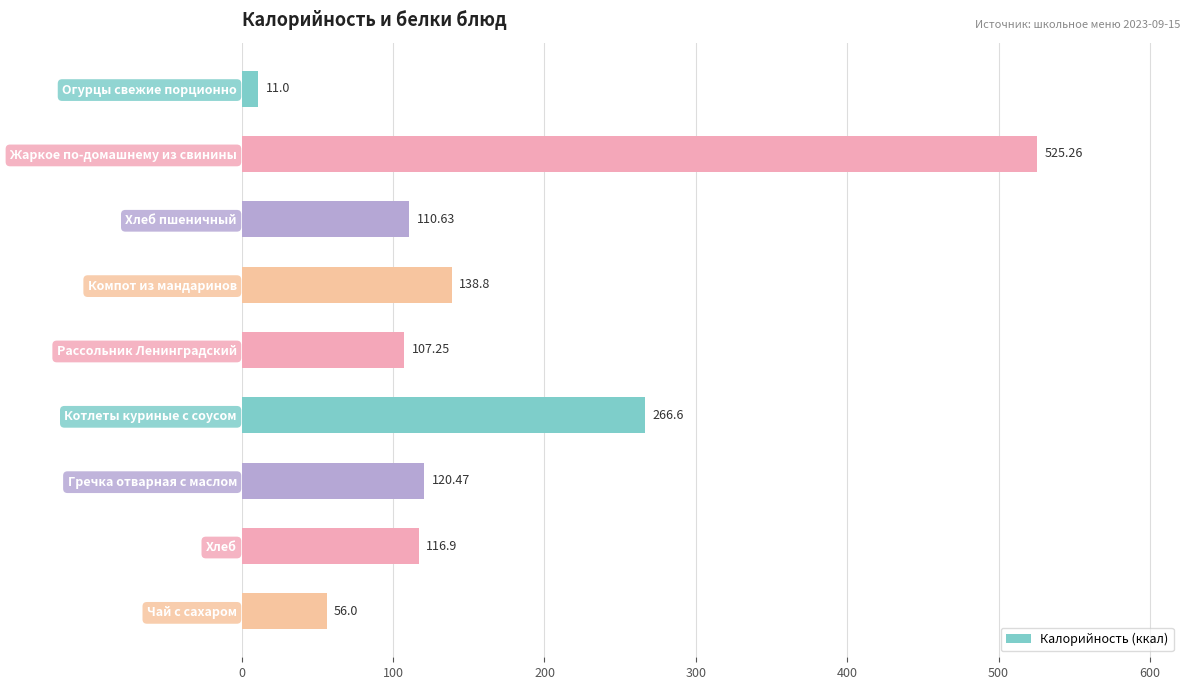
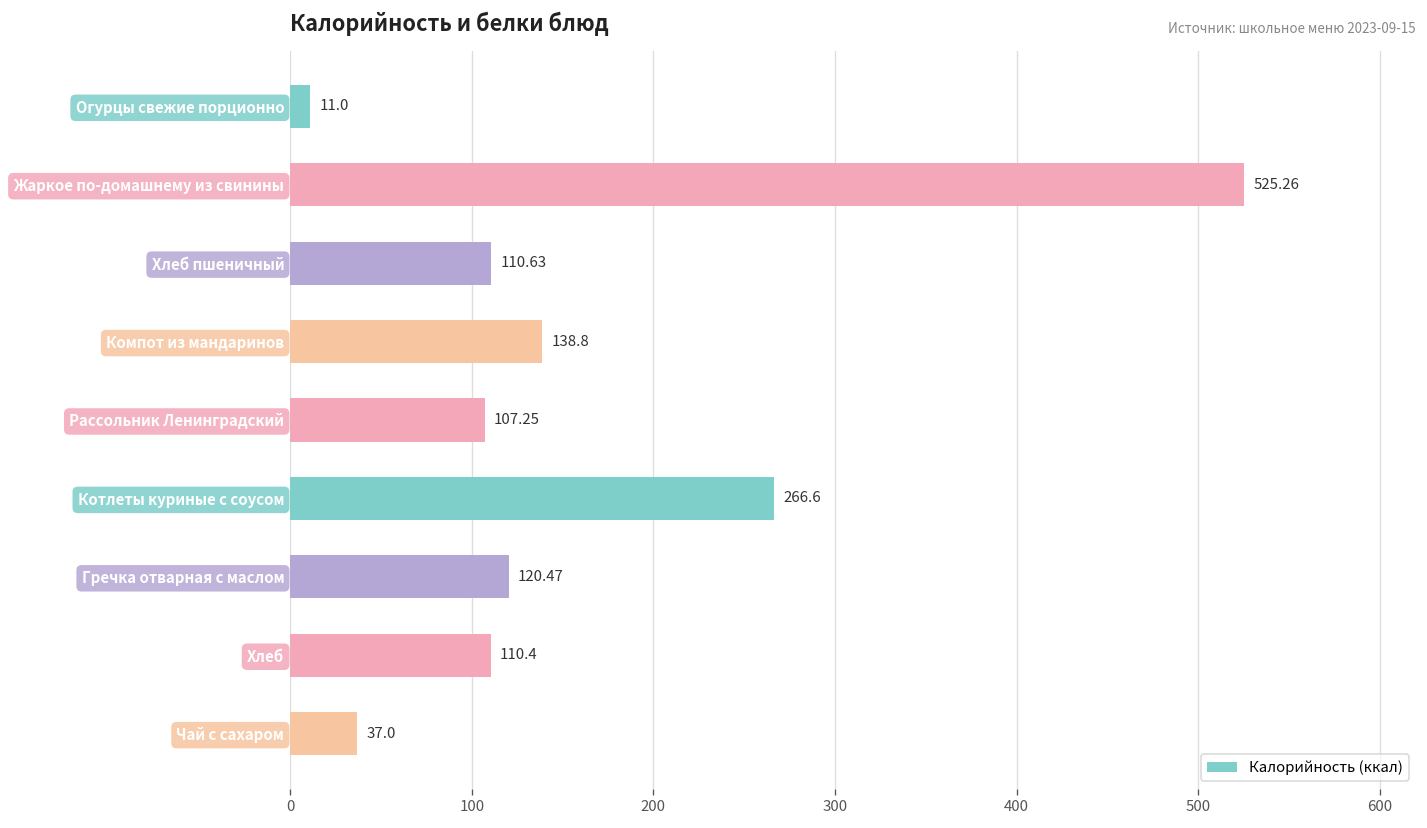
  {
    "Огурцы свежие порционно": 11.0,
    "Жаркое по-домашнему из свинины": 525.26,
    "Хлеб пшеничный": 110.63,
    "Компот из мандаринов": 138.8,
    "Рассольник Ленинградский": 107.25,
    "Котлеты куриные с соусом": 266.6,
    "Гречка отварная с маслом": 120.47,
-   "Хлеб": 116.9,
-   "Чай с сахаром": 56.0
+   "Хлеб": 110.4,
+   "Чай с сахаром": 37.0
  }
